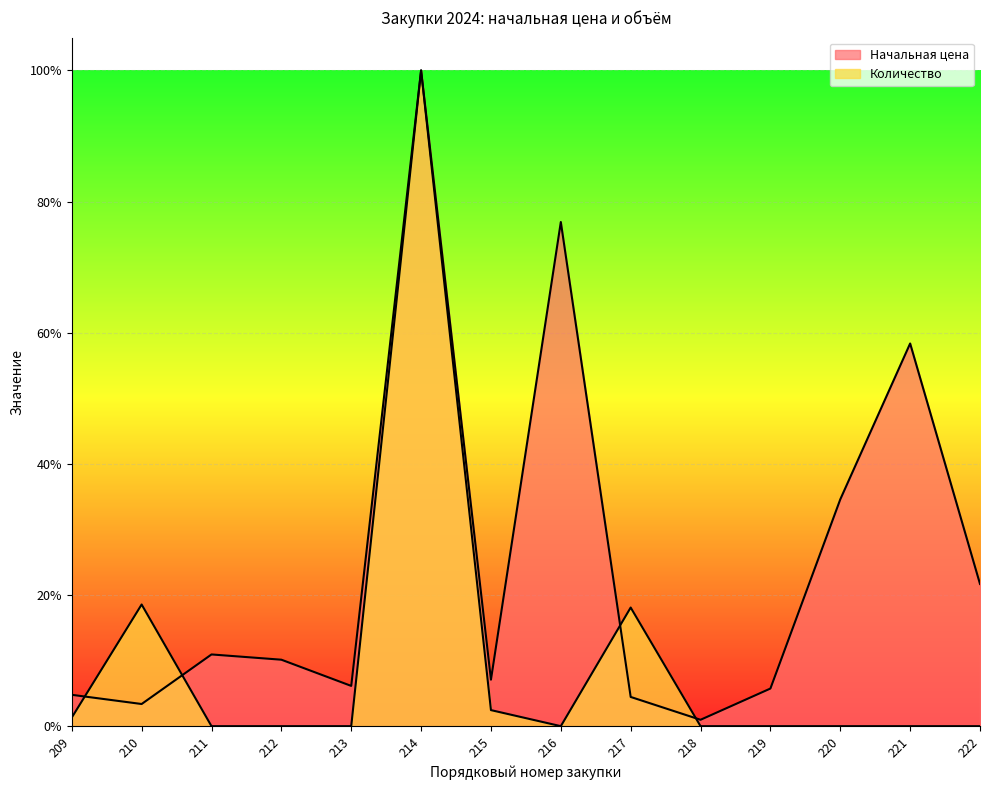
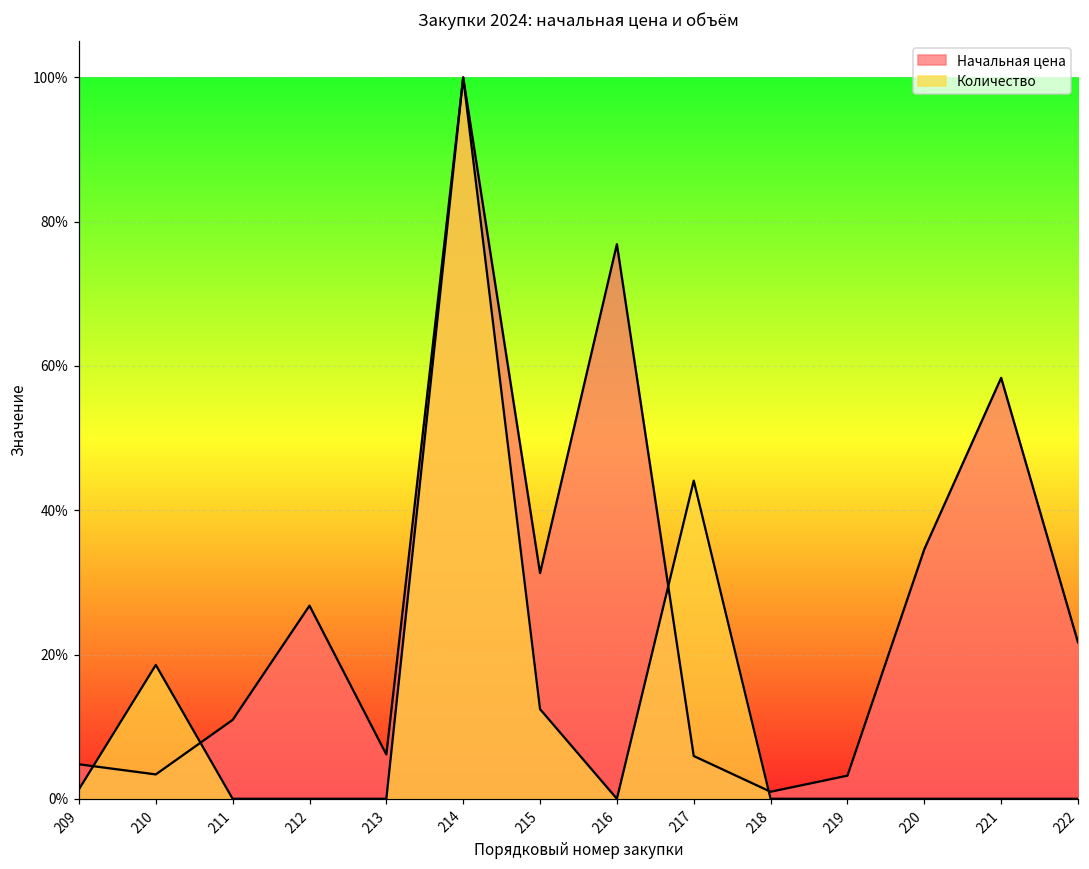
  {
    "Начальная цена": {
      "209": "5%",
      "210": "3%",
      "211": "11%",
-     "212": "10%",
+     "212": "27%",
      "213": "6%",
-     "215": "7%",
+     "215": "31%",
      "216": "77%",
-     "217": "4%",
+     "217": "6%",
      "218": "1%",
-     "219": "6%",
+     "219": "3%",
      "220": "35%",
      "221": "58%",
      "222": "22%"
    },
    "Количество": {
      "209": "1%",
      "210": "19%",
      "211": "0%",
      "212": "0%",
      "213": "0%",
-     "215": "2%",
+     "215": "12%",
      "216": "0%",
-     "217": "18%",
+     "217": "44%",
      "218": "0%",
      "219": "0%",
      "220": "0%",
      "221": "0%",
      "222": "0%"
    }
  }
